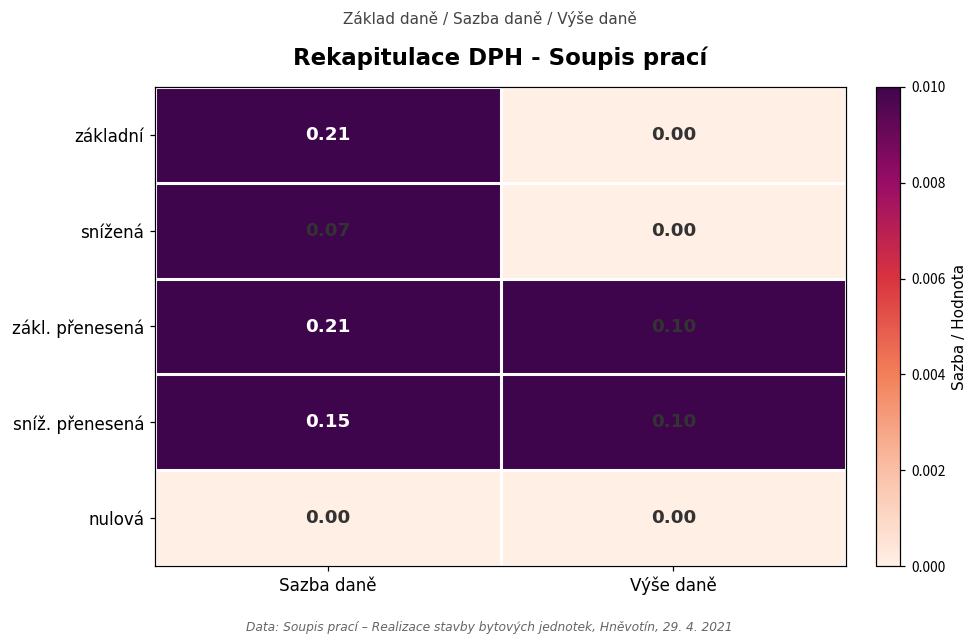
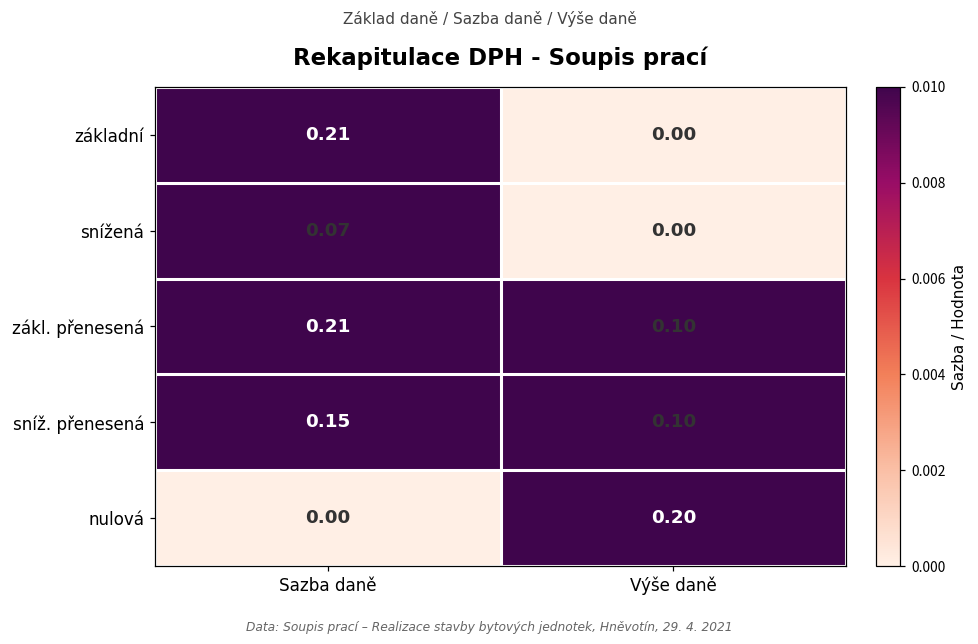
  {
    "základní": {
      "Sazba daně": 0.21,
      "Výše daně": 0.00
    },
    "snížená": {
      "Výše daně": 0.00
    },
    "zákl. přenesená": {
      "Sazba daně": 0.21
    },
    "sníž. přenesená": {
      "Sazba daně": 0.15
    },
    "nulová": {
      "Sazba daně": 0.00,
-     "Výše daně": 0.00
+     "Výše daně": 0.20
    }
  }
